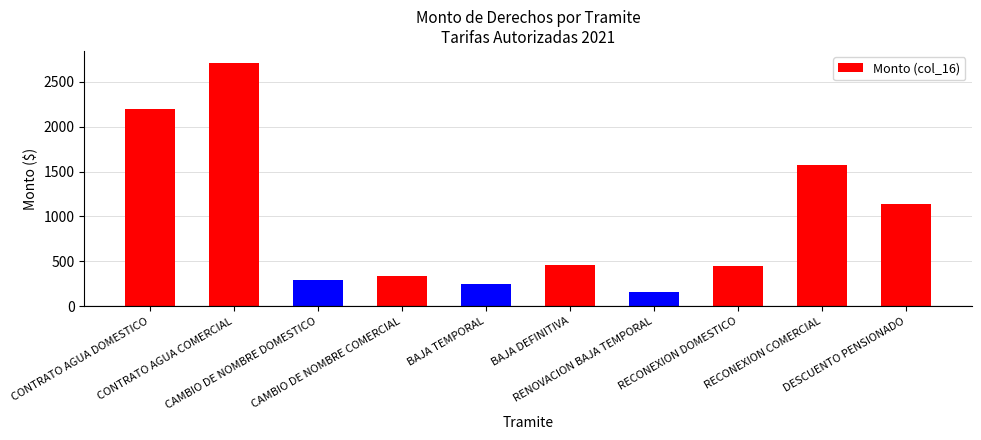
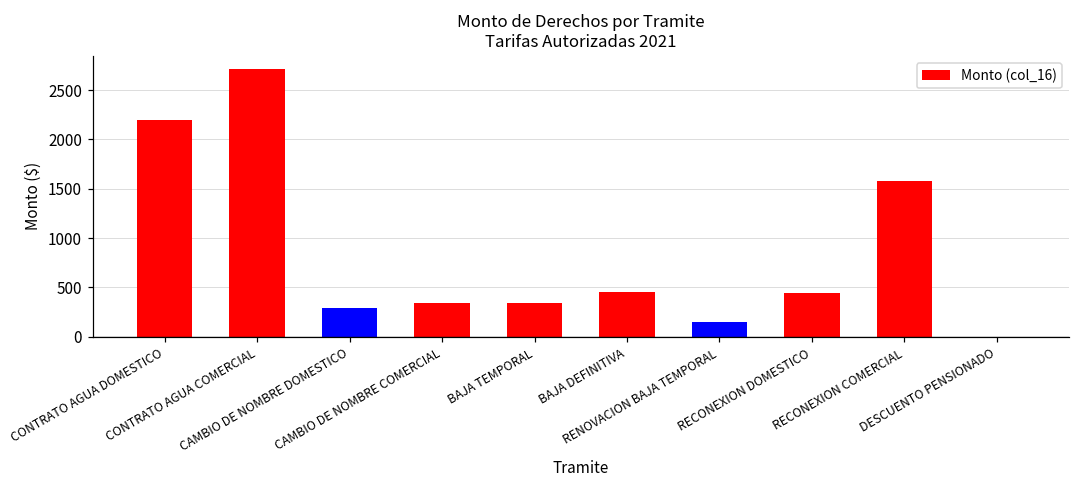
  {
    "CONTRATO AGUA DOMESTICO": 2200,
    "CONTRATO AGUA COMERCIAL": 2700,
    "CAMBIO DE NOMBRE DOMESTICO": 300,
    "CAMBIO DE NOMBRE COMERCIAL": 300,
-   "BAJA TEMPORAL": 200,
+   "BAJA TEMPORAL": 300,
    "BAJA DEFINITIVA": 500,
    "RENOVACION BAJA TEMPORAL": 200,
    "RECONEXION DOMESTICO": 400,
    "RECONEXION COMERCIAL": 1600,
-   "DESCUENTO PENSIONADO": 1100
+   "DESCUENTO PENSIONADO": 0
  }
